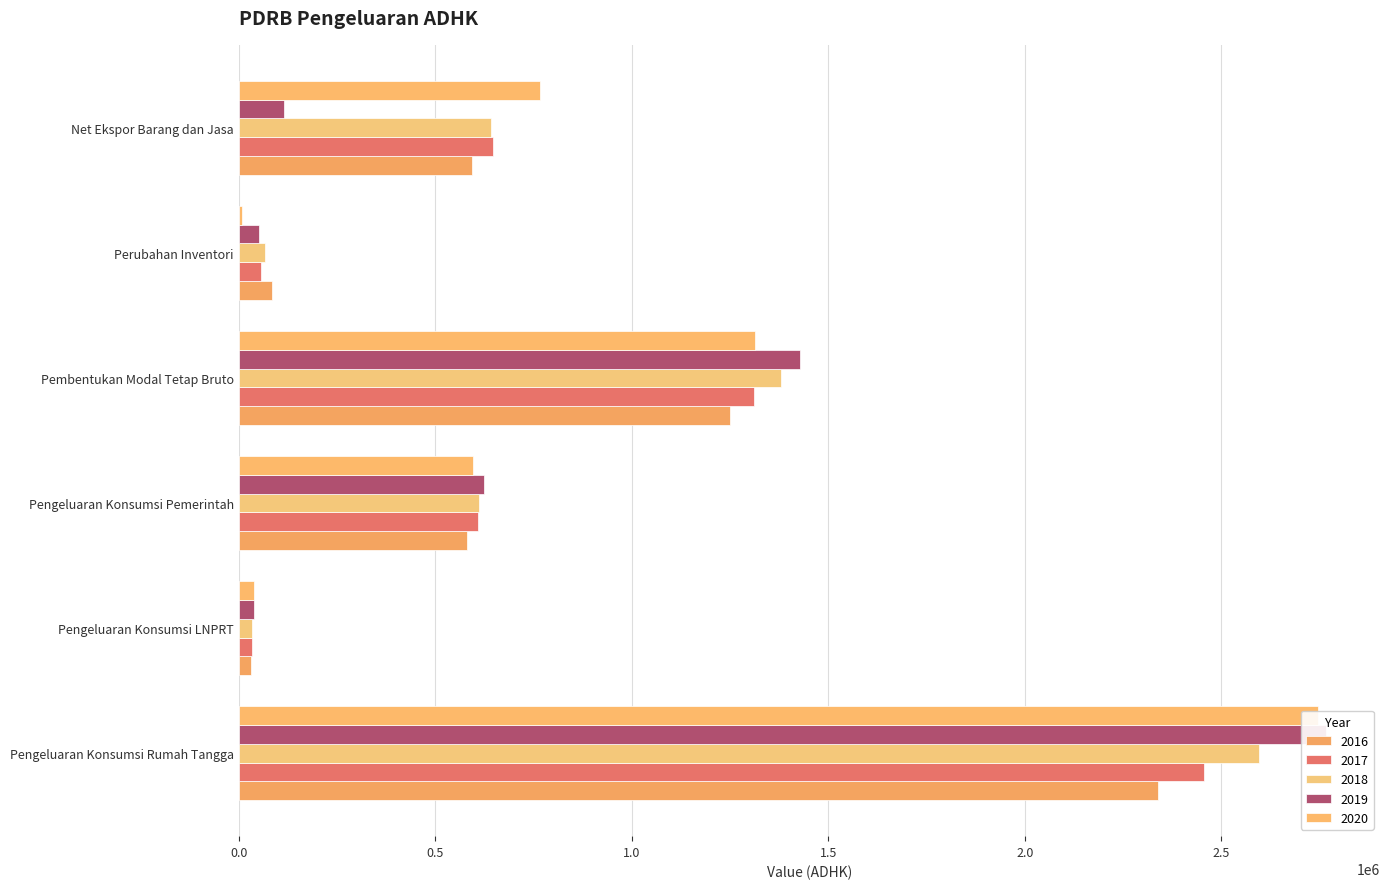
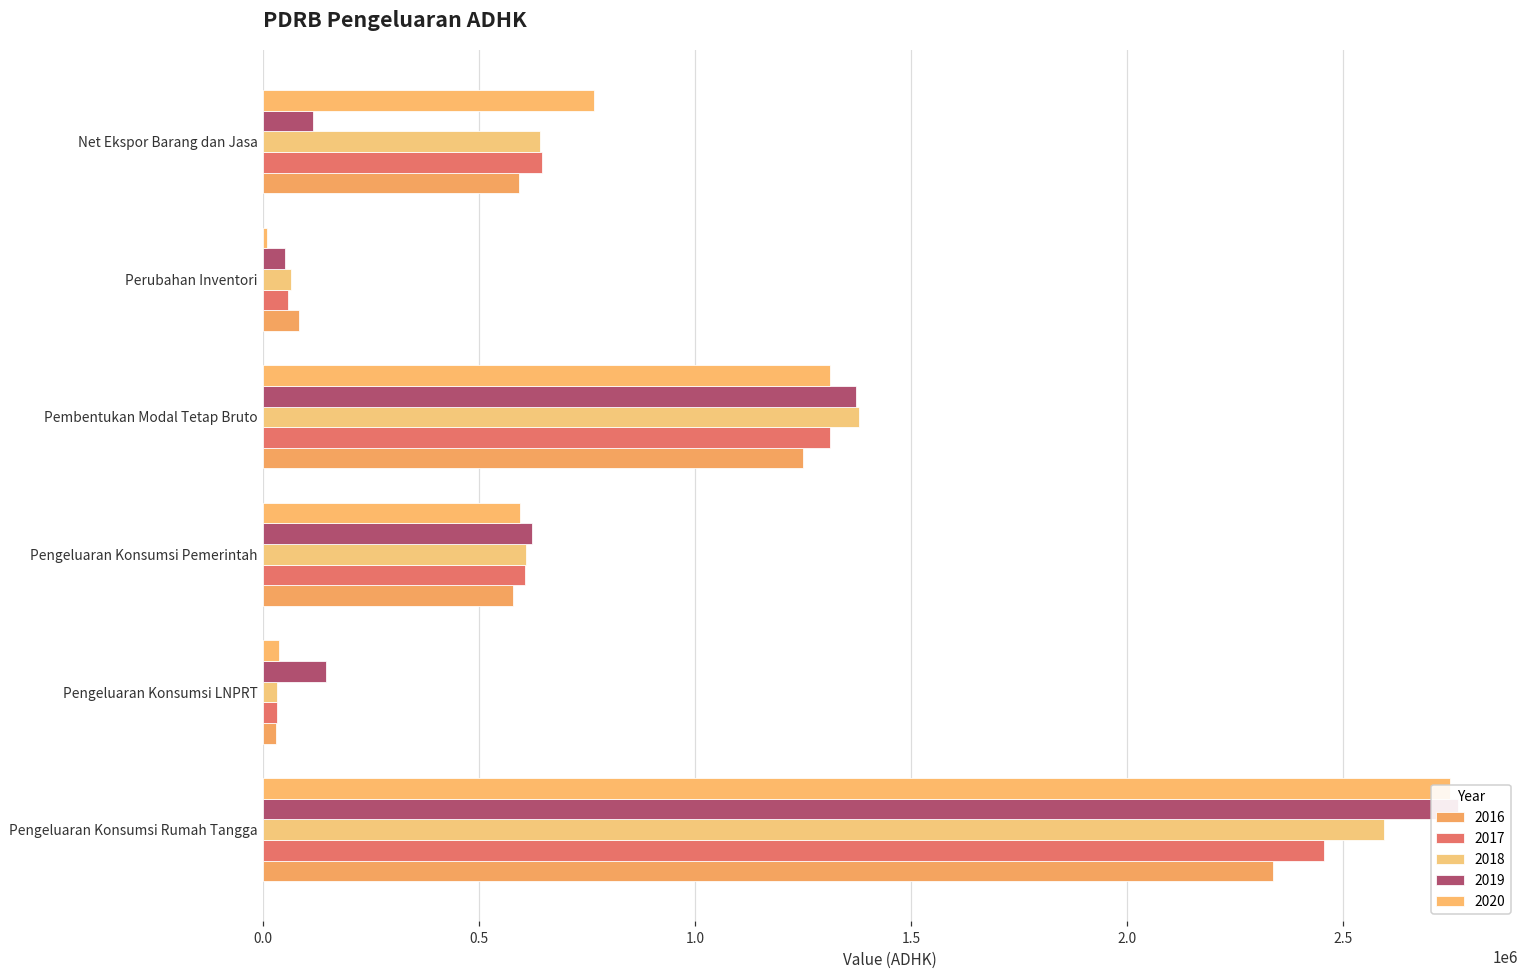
  {
    "2019": {
      "Net Ekspor Barang dan Jasa": 120000,
      "Perubahan Inventori": 50000,
-     "Pembentukan Modal Tetap Bruto": 1430000,
+     "Pembentukan Modal Tetap Bruto": 1370000,
      "Pengeluaran Konsumsi Pemerintah": 620000,
-     "Pengeluaran Konsumsi LNPRT": 40000
+     "Pengeluaran Konsumsi LNPRT": 150000
    }
  }
